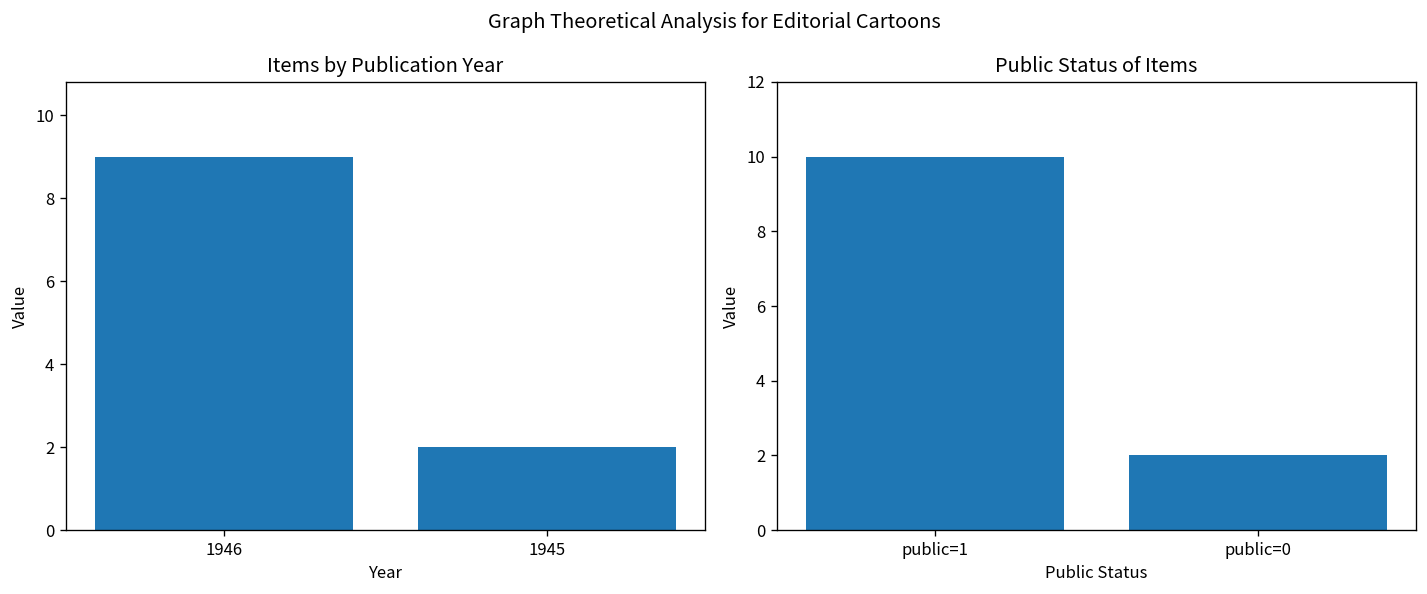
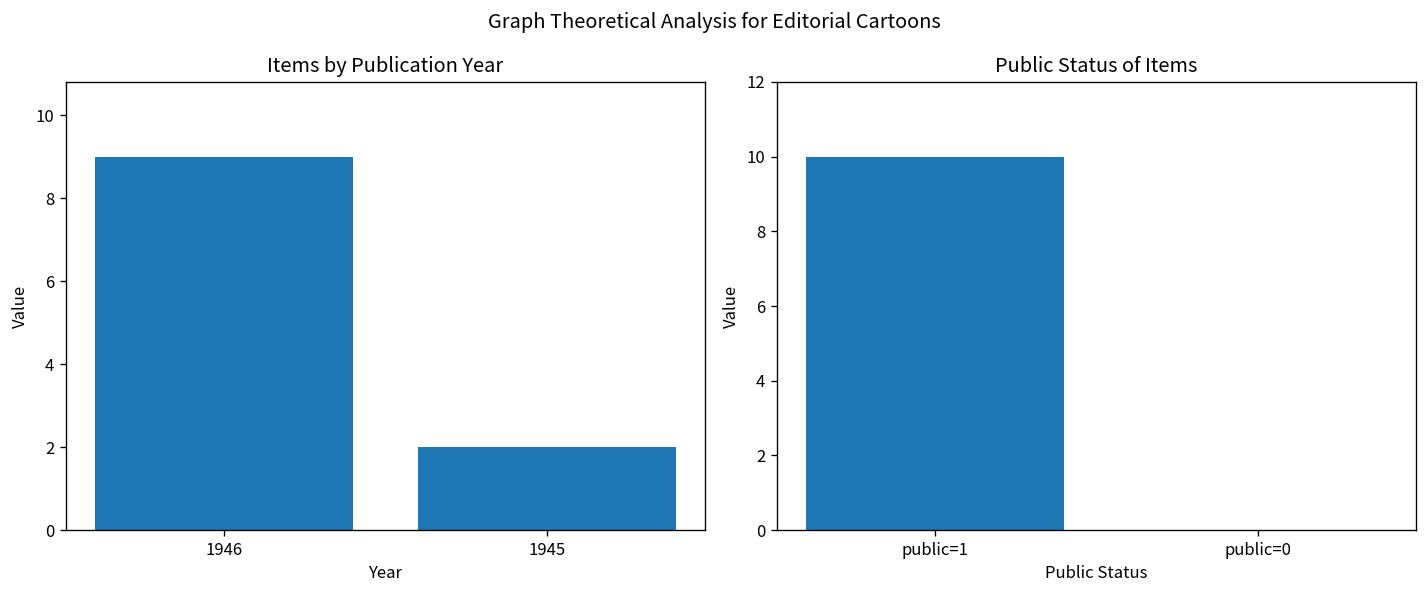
  {
    "Items by Publication Year": {
      "1946": 9.0,
      "1945": 2.0
    },
    "Public Status of Items": {
      "public=1": 10,
-     "public=0": 2
+     "public=0": 0
    }
  }
